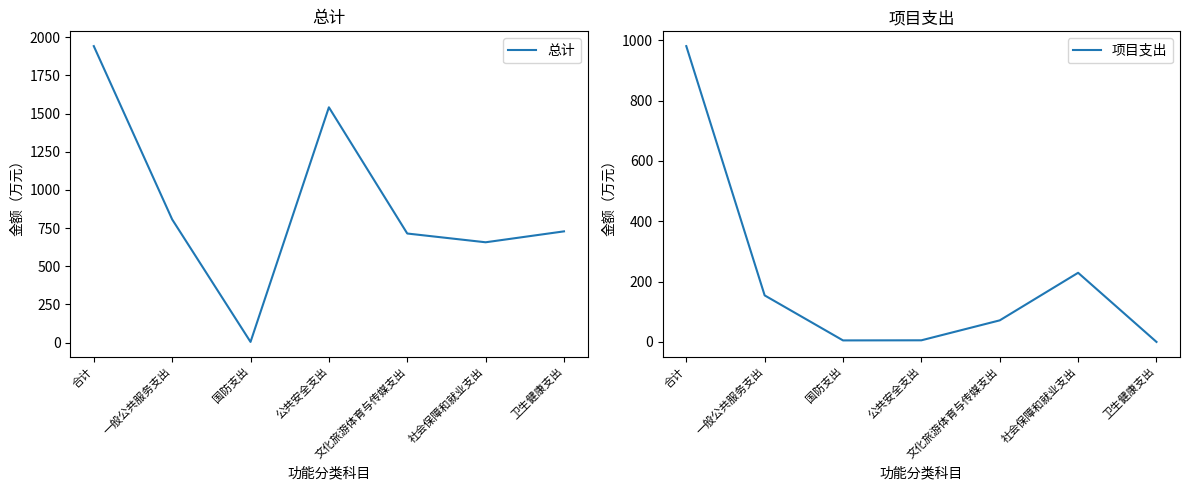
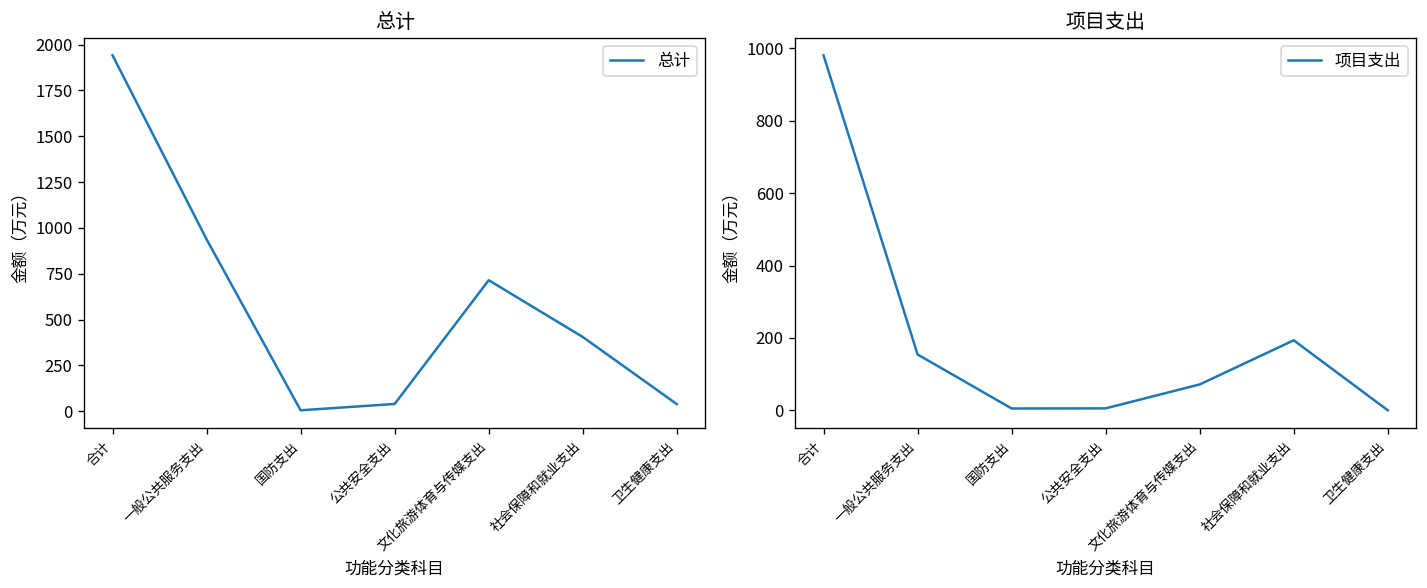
  {
    "总计": {
      "合计": 1940,
-     "一般公共服务支出": 810,
+     "一般公共服务支出": 940,
      "国防支出": 10,
-     "公共安全支出": 1540,
+     "公共安全支出": 40,
      "文化旅游体育与传媒支出": 710,
-     "社会保障和就业支出": 660,
-     "卫生健康支出": 730
+     "社会保障和就业支出": 410,
+     "卫生健康支出": 40
    },
    "项目支出": {
      "合计": 980,
      "一般公共服务支出": 150,
      "国防支出": 10,
      "公共安全支出": 10,
      "文化旅游体育与传媒支出": 70,
-     "社会保障和就业支出": 230,
+     "社会保障和就业支出": 190,
      "卫生健康支出": 0
    }
  }
